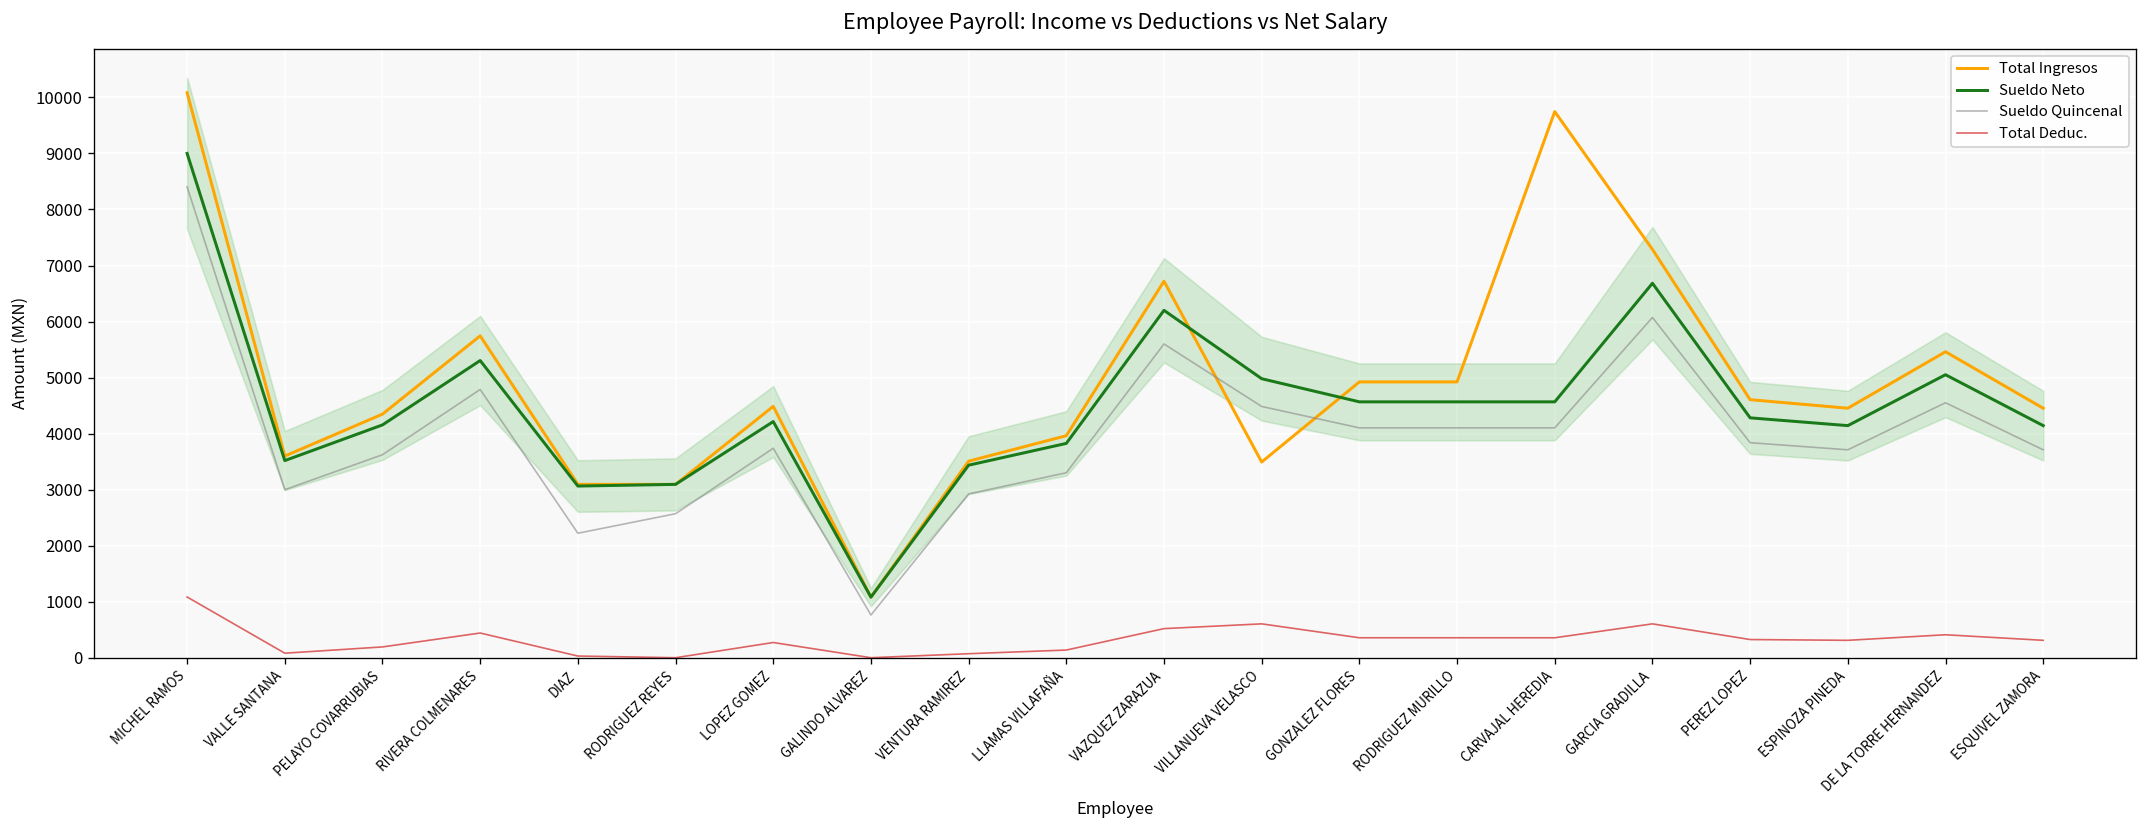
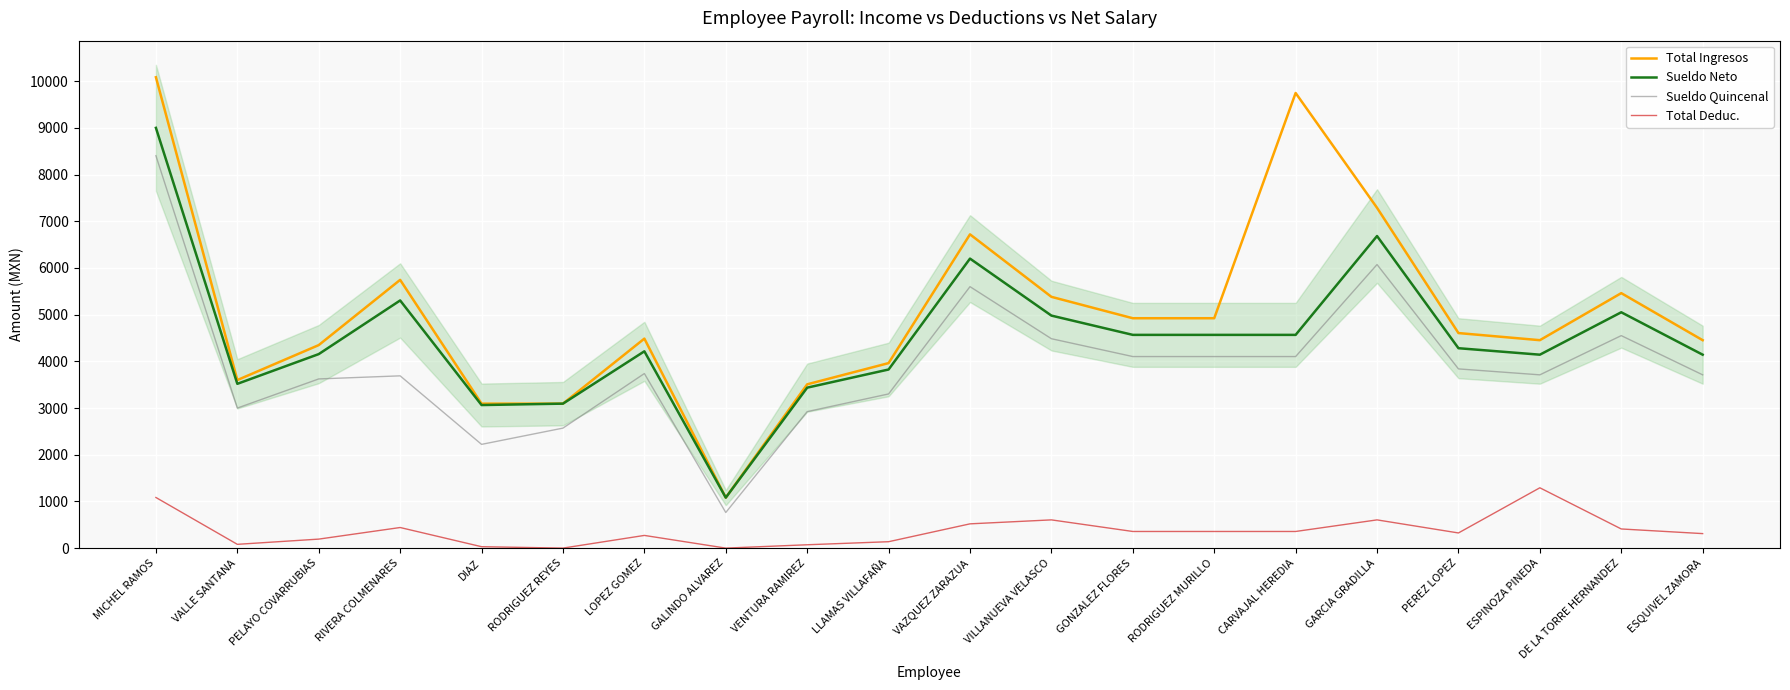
  {
    "Total Ingresos": {
      "MICHEL RAMOS": 10100,
      "VALLE SANTANA": 3600,
      "PELAYO COVARRUBIAS": 4300,
      "RIVERA COLMENARES": 5700,
      "LOPEZ GOMEZ": 4500,
      "VENTURA RAMIREZ": 3500,
      "LLAMAS VILLAFAÑA": 4000,
      "VAZQUEZ ZARAZUA": 6700,
-     "VILLANUEVA VELASCO": 3500,
+     "VILLANUEVA VELASCO": 5400,
      "GONZALEZ FLORES": 4900,
      "RODRIGUEZ MURILLO": 4900,
      "CARVAJAL HEREDIA": 9700,
      "GARCIA GRADILLA": 7300,
      "PEREZ LOPEZ": 4600,
      "ESPINOZA PINEDA": 4500,
      "DE LA TORRE HERNANDEZ": 5500,
      "ESQUIVEL ZAMORA": 4500
    },
    "Sueldo Neto": {
      "MICHEL RAMOS": 9000,
      "VALLE SANTANA": 3500,
      "PELAYO COVARRUBIAS": 4200,
      "RIVERA COLMENARES": 5300,
      "LOPEZ GOMEZ": 4200,
      "VENTURA RAMIREZ": 3400,
      "LLAMAS VILLAFAÑA": 3800,
      "VAZQUEZ ZARAZUA": 6200,
      "VILLANUEVA VELASCO": 5000,
      "GONZALEZ FLORES": 4600,
      "RODRIGUEZ MURILLO": 4600,
      "CARVAJAL HEREDIA": 4600,
      "GARCIA GRADILLA": 6700,
      "PEREZ LOPEZ": 4300,
      "ESPINOZA PINEDA": 4100,
      "DE LA TORRE HERNANDEZ": 5100,
      "ESQUIVEL ZAMORA": 4100
    },
    "Sueldo Quincenal": {
      "MICHEL RAMOS": 8400,
      "VALLE SANTANA": 3000,
      "PELAYO COVARRUBIAS": 3600,
-     "RIVERA COLMENARES": 4800,
+     "RIVERA COLMENARES": 3700,
      "DIAZ": 2200,
      "RODRIGUEZ REYES": 2600,
      "LOPEZ GOMEZ": 3700,
      "GALINDO ALVAREZ": 800,
      "VENTURA RAMIREZ": 2900,
      "LLAMAS VILLAFAÑA": 3300,
      "VAZQUEZ ZARAZUA": 5600,
      "VILLANUEVA VELASCO": 4500,
      "GONZALEZ FLORES": 4100,
      "RODRIGUEZ MURILLO": 4100,
      "CARVAJAL HEREDIA": 4100,
      "GARCIA GRADILLA": 6100,
      "PEREZ LOPEZ": 3800,
      "ESPINOZA PINEDA": 3700,
      "DE LA TORRE HERNANDEZ": 4600,
      "ESQUIVEL ZAMORA": 3700
    },
    "Total Deduc.": {
      "MICHEL RAMOS": 1100,
      "VALLE SANTANA": 100,
      "PELAYO COVARRUBIAS": 200,
      "RIVERA COLMENARES": 400,
      "DIAZ": 0,
      "RODRIGUEZ REYES": 0,
      "LOPEZ GOMEZ": 300,
      "GALINDO ALVAREZ": 0,
      "VENTURA RAMIREZ": 100,
      "LLAMAS VILLAFAÑA": 100,
      "VAZQUEZ ZARAZUA": 500,
      "VILLANUEVA VELASCO": 600,
      "GONZALEZ FLORES": 400,
      "RODRIGUEZ MURILLO": 400,
      "CARVAJAL HEREDIA": 400,
      "GARCIA GRADILLA": 600,
      "PEREZ LOPEZ": 300,
-     "ESPINOZA PINEDA": 300,
+     "ESPINOZA PINEDA": 1300,
      "DE LA TORRE HERNANDEZ": 400,
      "ESQUIVEL ZAMORA": 300
    }
  }
